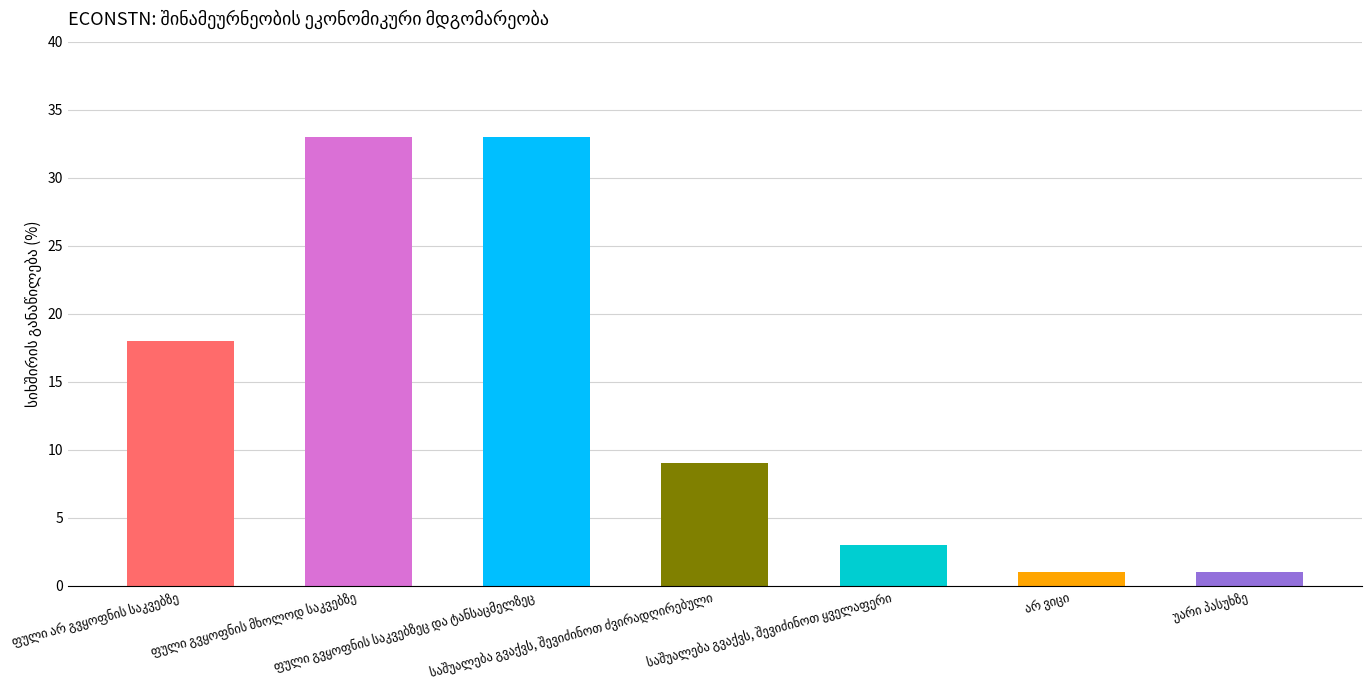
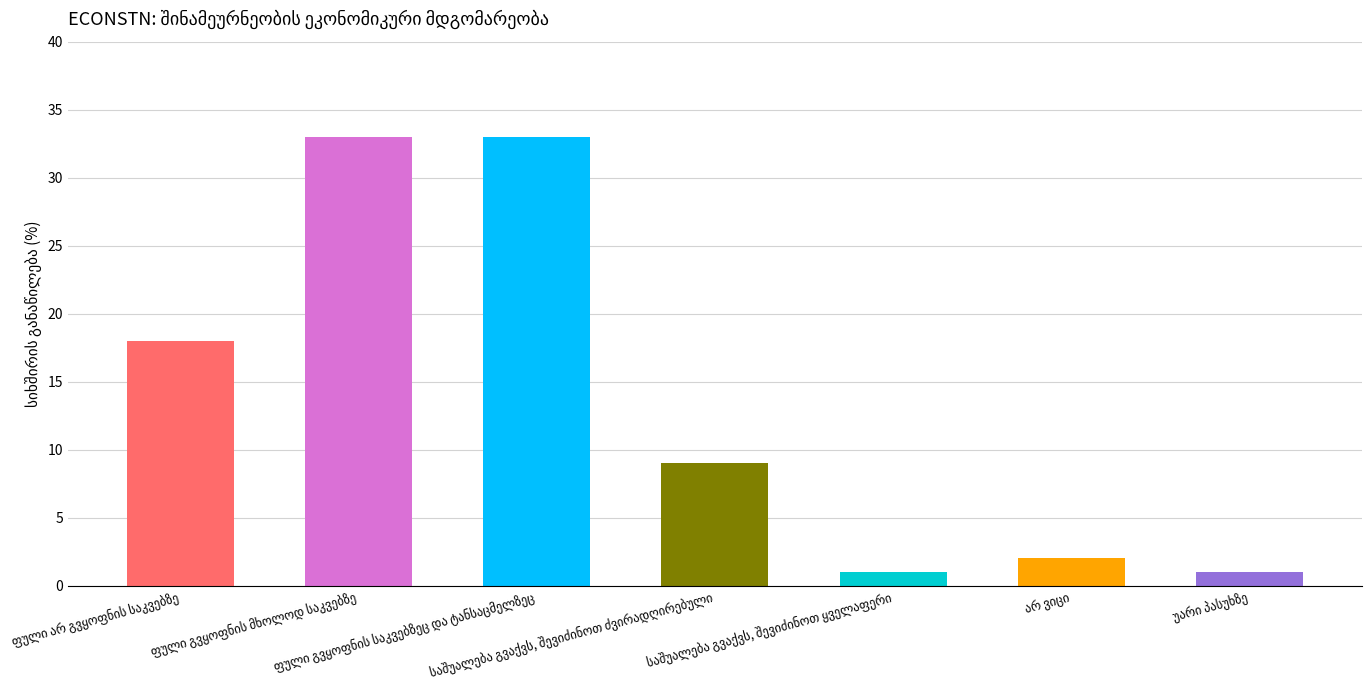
  {
    "ფული არ გვყოფნის საკვებზე": 18,
    "ფული გვყოფნის მხოლოდ საკვებზე": 33,
    "ფული გვყოფნის საკვებზეც და ტანსაცმელზეც": 33,
    "საშუალება გვაქვს, შევიძინოთ ძვირადღირებული": 9,
-   "საშუალება გვაქვს, შევიძინოთ ყველაფერი": 3,
-   "არ ვიცი": 1,
+   "საშუალება გვაქვს, შევიძინოთ ყველაფერი": 1,
+   "არ ვიცი": 2,
    "უარი პასუხზე": 1
  }
